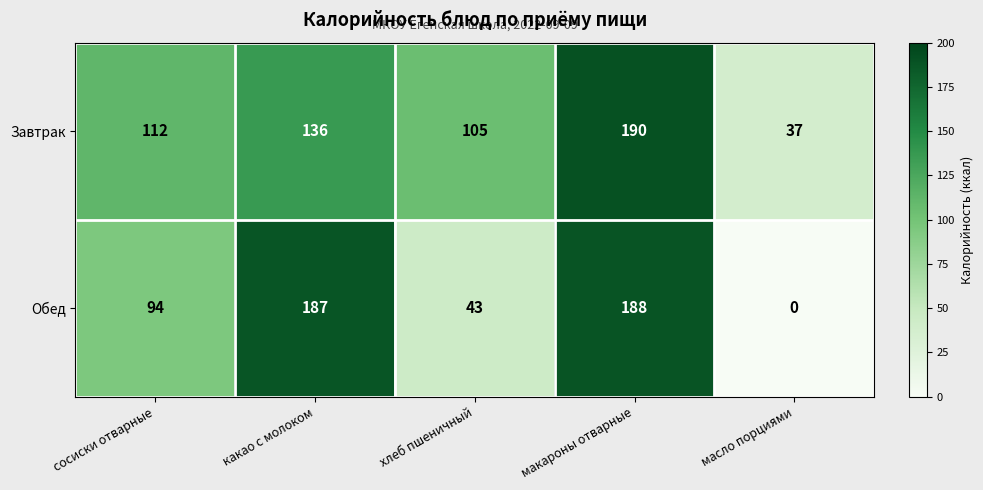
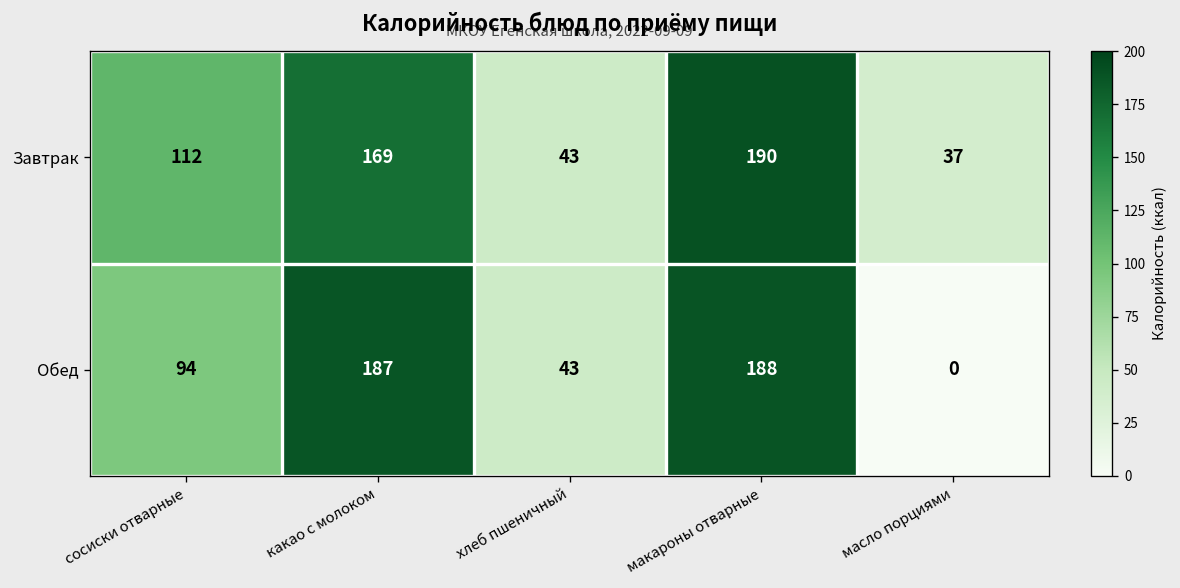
  {
    "Завтрак": {
      "сосиски отварные": 112,
-     "какао с молоком": 136,
-     "хлеб пшеничный": 105,
+     "какао с молоком": 169,
+     "хлеб пшеничный": 43,
      "макароны отварные": 190,
      "масло порциями": 37
    },
    "Обед": {
      "сосиски отварные": 94,
      "какао с молоком": 187,
      "хлеб пшеничный": 43,
      "макароны отварные": 188,
      "масло порциями": 0
    }
  }
